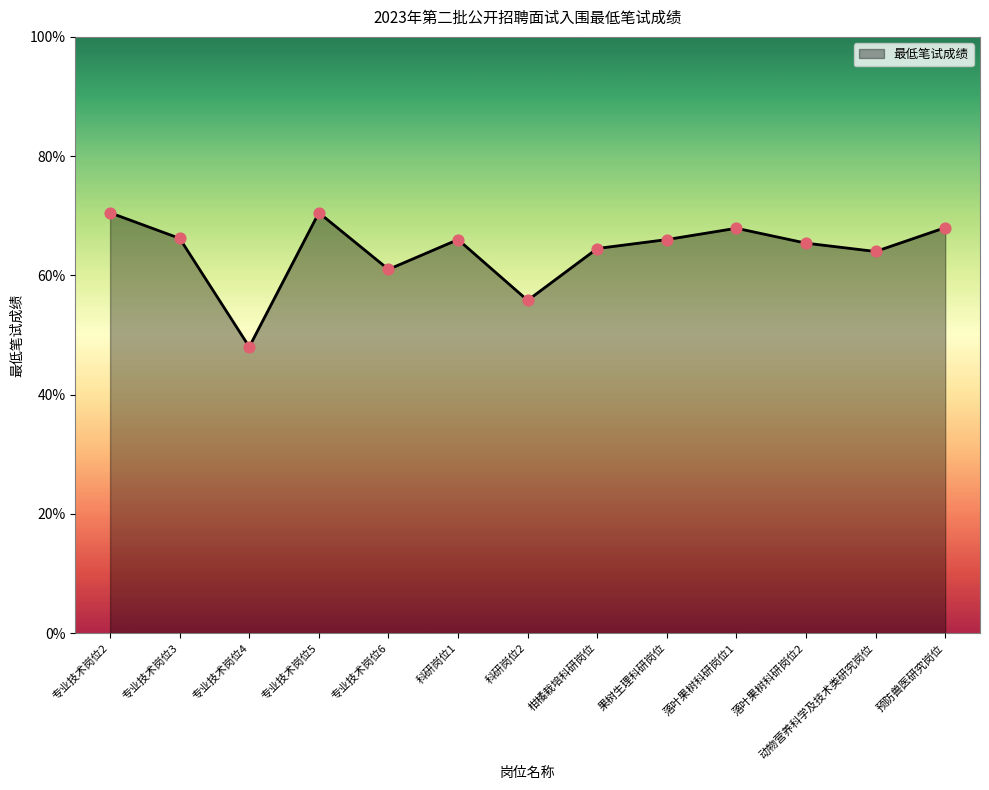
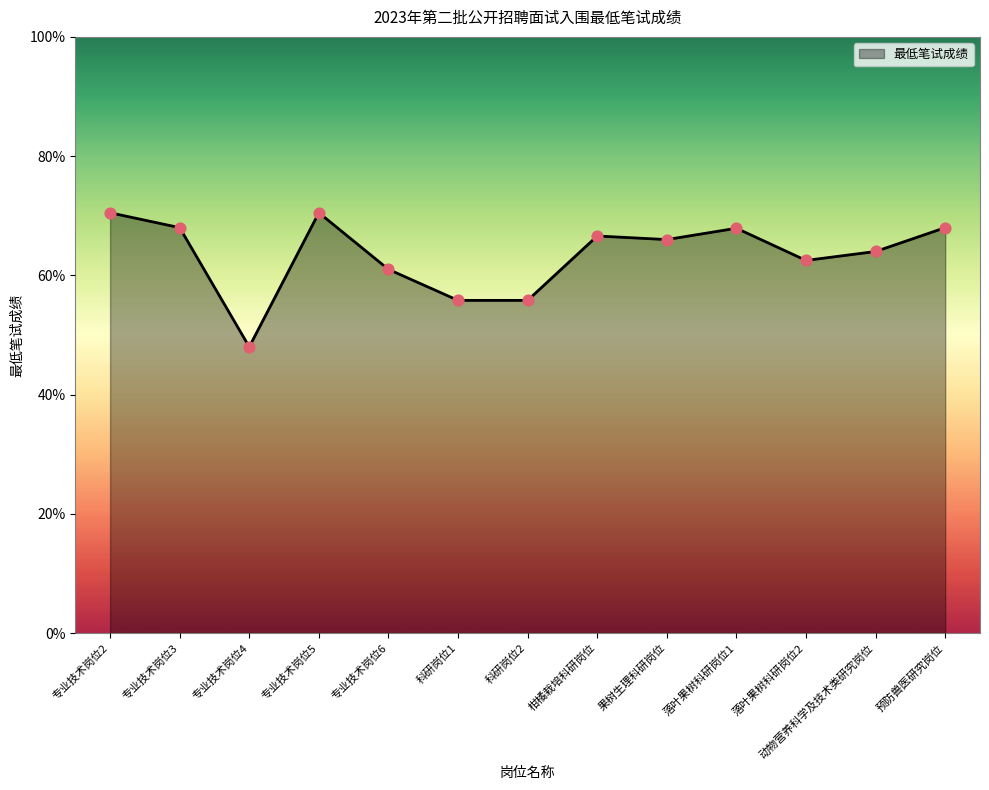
  {
    "专业技术岗位2": "71%",
-   "专业技术岗位3": "66%",
+   "专业技术岗位3": "68%",
    "专业技术岗位4": "48%",
    "专业技术岗位5": "71%",
    "专业技术岗位6": "61%",
-   "科研岗位1": "66%",
+   "科研岗位1": "56%",
    "科研岗位2": "56%",
-   "柑橘栽培科研岗位": "65%",
+   "柑橘栽培科研岗位": "67%",
    "果树生理科研岗位": "66%",
    "落叶果树科研岗位1": "68%",
-   "落叶果树科研岗位2": "65%",
+   "落叶果树科研岗位2": "63%",
    "动物营养科学及技术类研究岗位": "64%",
    "预防兽医研究岗位": "68%"
  }
